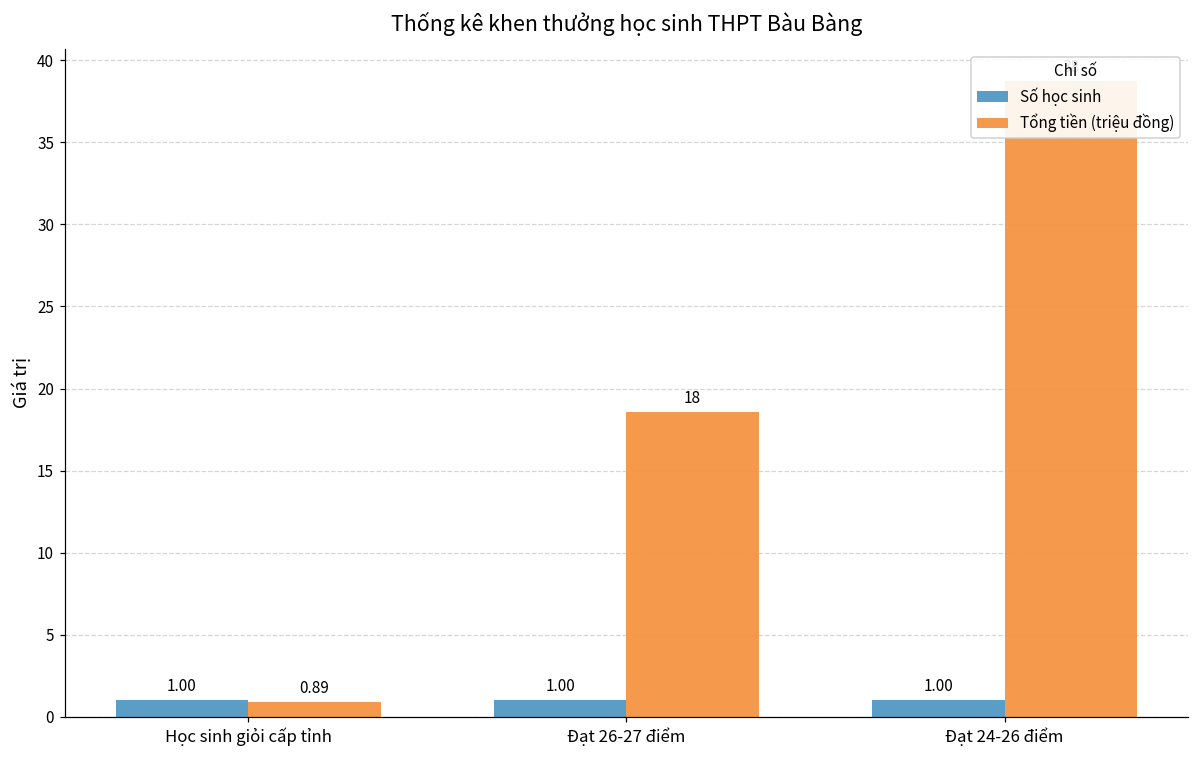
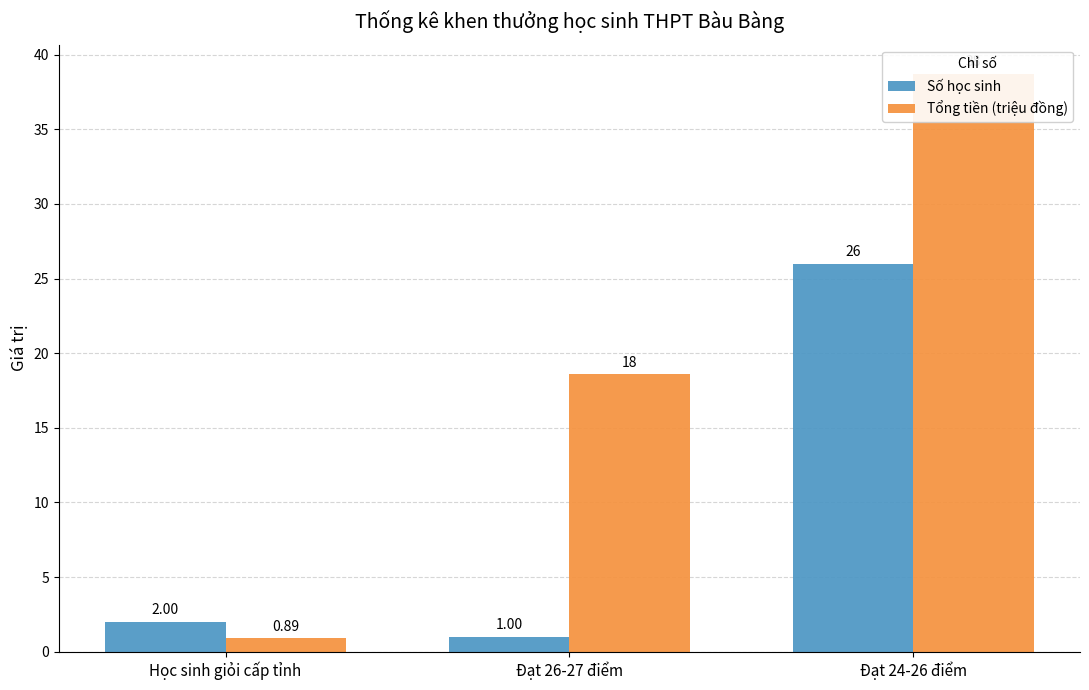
  {
    "Số học sinh": {
-     "Học sinh giỏi cấp tỉnh": 1.00,
+     "Học sinh giỏi cấp tỉnh": 2.00,
      "Đạt 26-27 điểm": 1.00,
-     "Đạt 24-26 điểm": 1.00
+     "Đạt 24-26 điểm": 26
    },
    "Tổng tiền (triệu đồng)": {
      "Học sinh giỏi cấp tỉnh": 0.89
    }
  }
